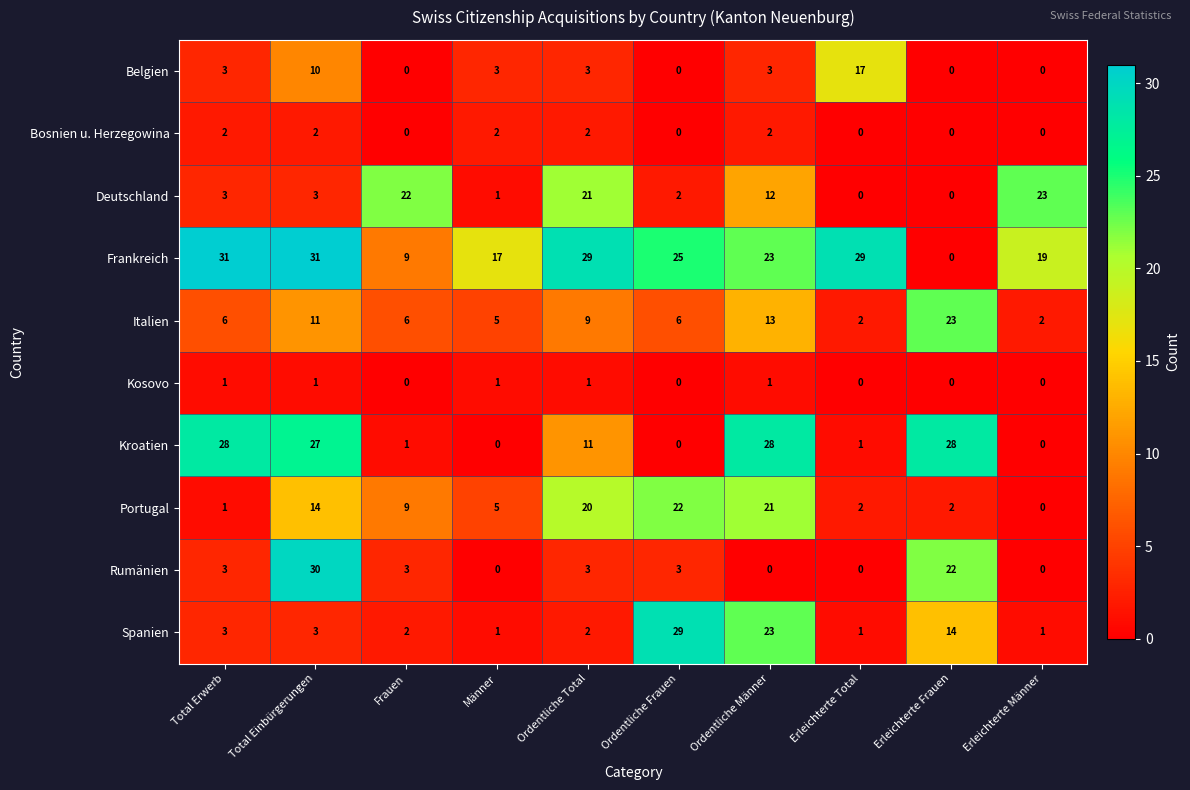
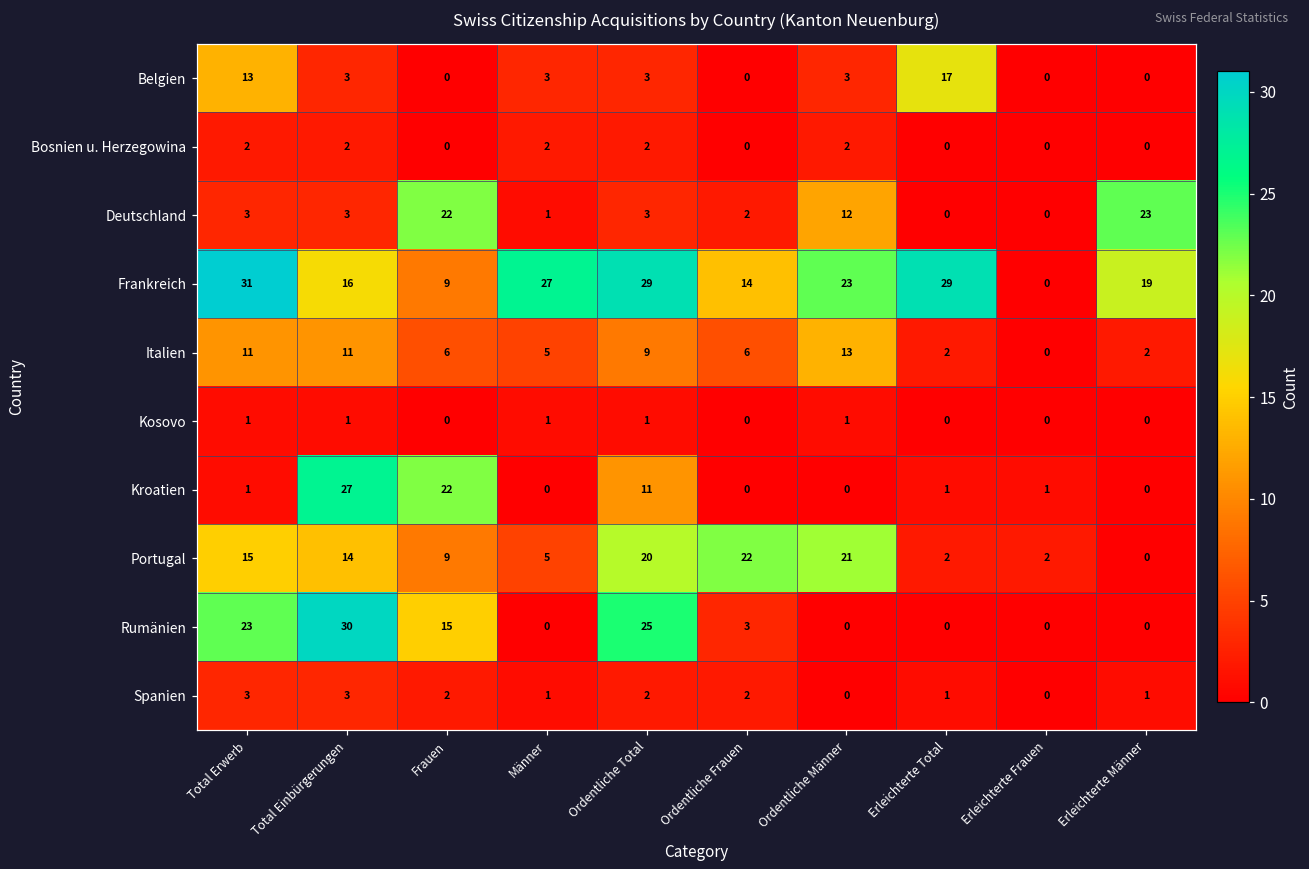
  {
    "Belgien": {
-     "Total Erwerb": 3,
-     "Total Einbürgerungen": 10,
+     "Total Erwerb": 13,
+     "Total Einbürgerungen": 3,
      "Frauen": 0,
      "Männer": 3,
      "Ordentliche Total": 3,
      "Ordentliche Frauen": 0,
      "Ordentliche Männer": 3,
      "Erleichterte Total": 17,
      "Erleichterte Frauen": 0,
      "Erleichterte Männer": 0
    },
    "Bosnien u. Herzegowina": {
      "Total Erwerb": 2,
      "Total Einbürgerungen": 2,
      "Frauen": 0,
      "Männer": 2,
      "Ordentliche Total": 2,
      "Ordentliche Frauen": 0,
      "Ordentliche Männer": 2,
      "Erleichterte Total": 0,
      "Erleichterte Frauen": 0,
      "Erleichterte Männer": 0
    },
    "Deutschland": {
      "Total Erwerb": 3,
      "Total Einbürgerungen": 3,
      "Frauen": 22,
      "Männer": 1,
-     "Ordentliche Total": 21,
+     "Ordentliche Total": 3,
      "Ordentliche Frauen": 2,
      "Ordentliche Männer": 12,
      "Erleichterte Total": 0,
      "Erleichterte Frauen": 0,
      "Erleichterte Männer": 23
    },
    "Frankreich": {
      "Total Erwerb": 31,
-     "Total Einbürgerungen": 31,
+     "Total Einbürgerungen": 16,
      "Frauen": 9,
-     "Männer": 17,
+     "Männer": 27,
      "Ordentliche Total": 29,
-     "Ordentliche Frauen": 25,
+     "Ordentliche Frauen": 14,
      "Ordentliche Männer": 23,
      "Erleichterte Total": 29,
      "Erleichterte Frauen": 0,
      "Erleichterte Männer": 19
    },
    "Italien": {
-     "Total Erwerb": 6,
+     "Total Erwerb": 11,
      "Total Einbürgerungen": 11,
      "Frauen": 6,
      "Männer": 5,
      "Ordentliche Total": 9,
      "Ordentliche Frauen": 6,
      "Ordentliche Männer": 13,
      "Erleichterte Total": 2,
-     "Erleichterte Frauen": 23,
+     "Erleichterte Frauen": 0,
      "Erleichterte Männer": 2
    },
    "Kosovo": {
      "Total Erwerb": 1,
      "Total Einbürgerungen": 1,
      "Frauen": 0,
      "Männer": 1,
      "Ordentliche Total": 1,
      "Ordentliche Frauen": 0,
      "Ordentliche Männer": 1,
      "Erleichterte Total": 0,
      "Erleichterte Frauen": 0,
      "Erleichterte Männer": 0
    },
    "Kroatien": {
-     "Total Erwerb": 28,
+     "Total Erwerb": 1,
      "Total Einbürgerungen": 27,
-     "Frauen": 1,
+     "Frauen": 22,
      "Männer": 0,
      "Ordentliche Total": 11,
      "Ordentliche Frauen": 0,
-     "Ordentliche Männer": 28,
+     "Ordentliche Männer": 0,
      "Erleichterte Total": 1,
-     "Erleichterte Frauen": 28,
+     "Erleichterte Frauen": 1,
      "Erleichterte Männer": 0
    },
    "Portugal": {
-     "Total Erwerb": 1,
+     "Total Erwerb": 15,
      "Total Einbürgerungen": 14,
      "Frauen": 9,
      "Männer": 5,
      "Ordentliche Total": 20,
      "Ordentliche Frauen": 22,
      "Ordentliche Männer": 21,
      "Erleichterte Total": 2,
      "Erleichterte Frauen": 2,
      "Erleichterte Männer": 0
    },
    "Rumänien": {
-     "Total Erwerb": 3,
+     "Total Erwerb": 23,
      "Total Einbürgerungen": 30,
-     "Frauen": 3,
+     "Frauen": 15,
      "Männer": 0,
-     "Ordentliche Total": 3,
+     "Ordentliche Total": 25,
      "Ordentliche Frauen": 3,
      "Ordentliche Männer": 0,
      "Erleichterte Total": 0,
-     "Erleichterte Frauen": 22,
+     "Erleichterte Frauen": 0,
      "Erleichterte Männer": 0
    },
    "Spanien": {
      "Total Erwerb": 3,
      "Total Einbürgerungen": 3,
      "Frauen": 2,
      "Männer": 1,
      "Ordentliche Total": 2,
-     "Ordentliche Frauen": 29,
-     "Ordentliche Männer": 23,
+     "Ordentliche Frauen": 2,
+     "Ordentliche Männer": 0,
      "Erleichterte Total": 1,
-     "Erleichterte Frauen": 14,
+     "Erleichterte Frauen": 0,
      "Erleichterte Männer": 1
    }
  }
